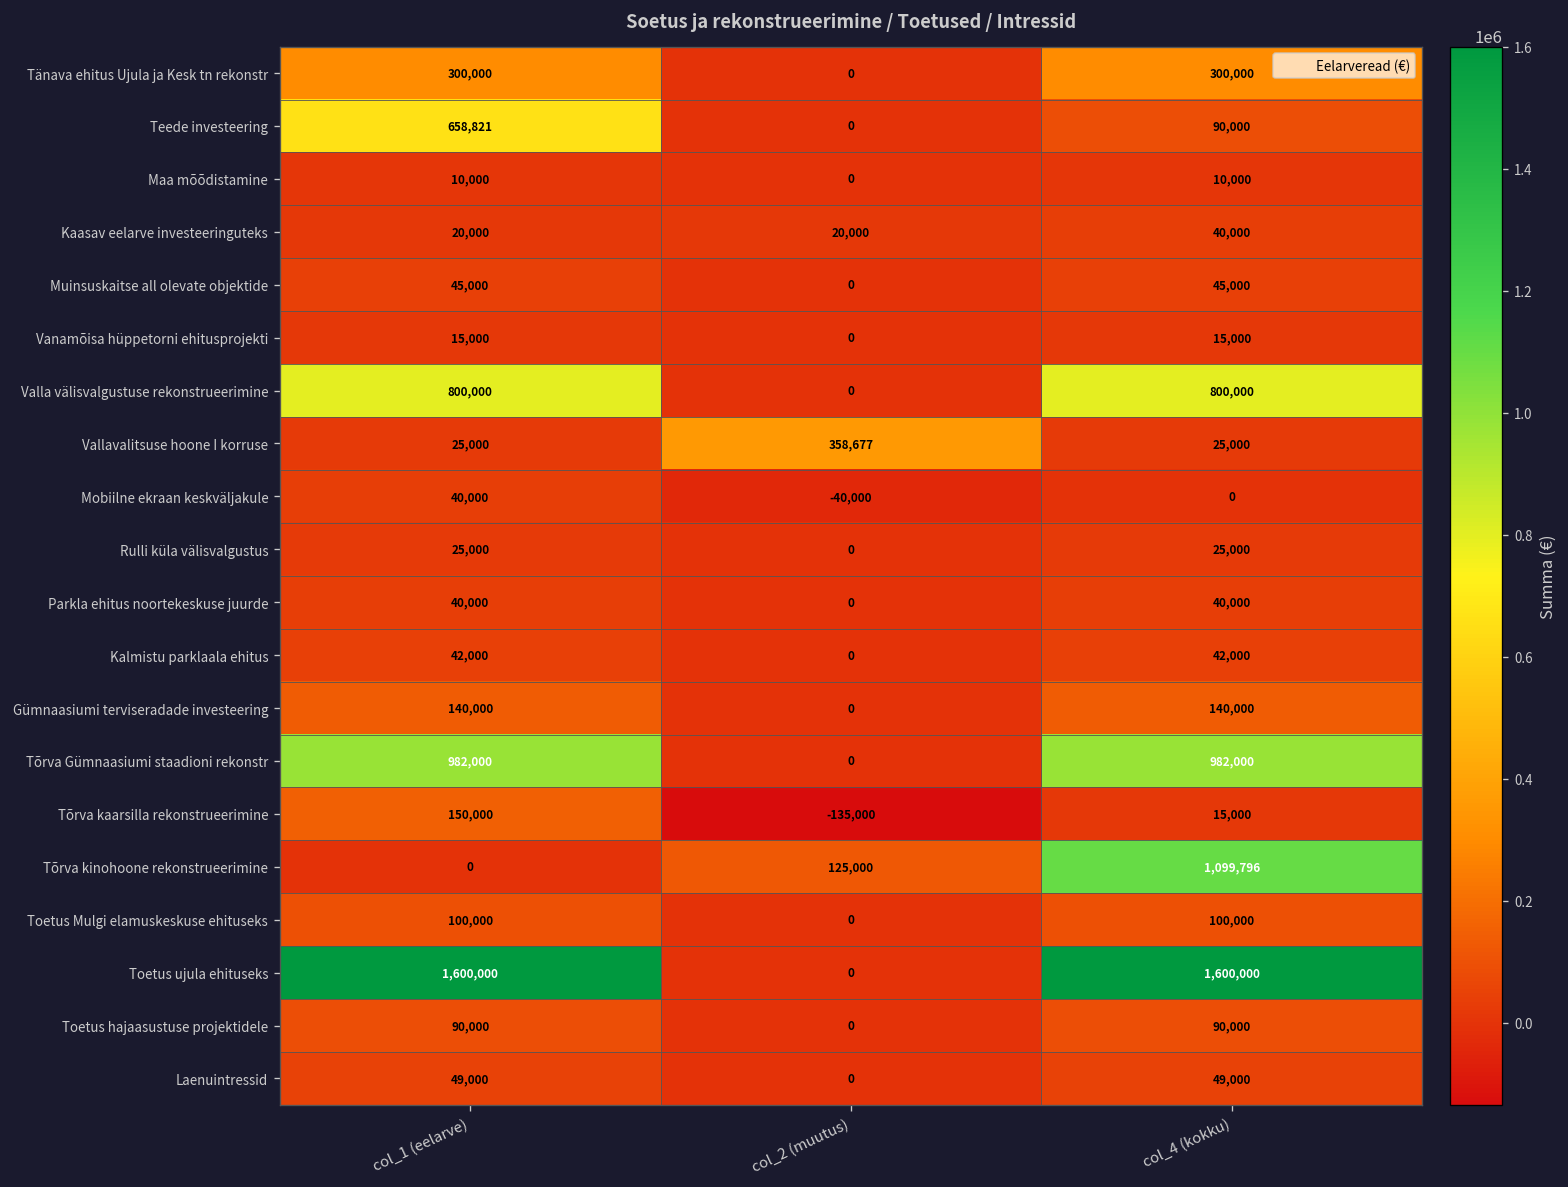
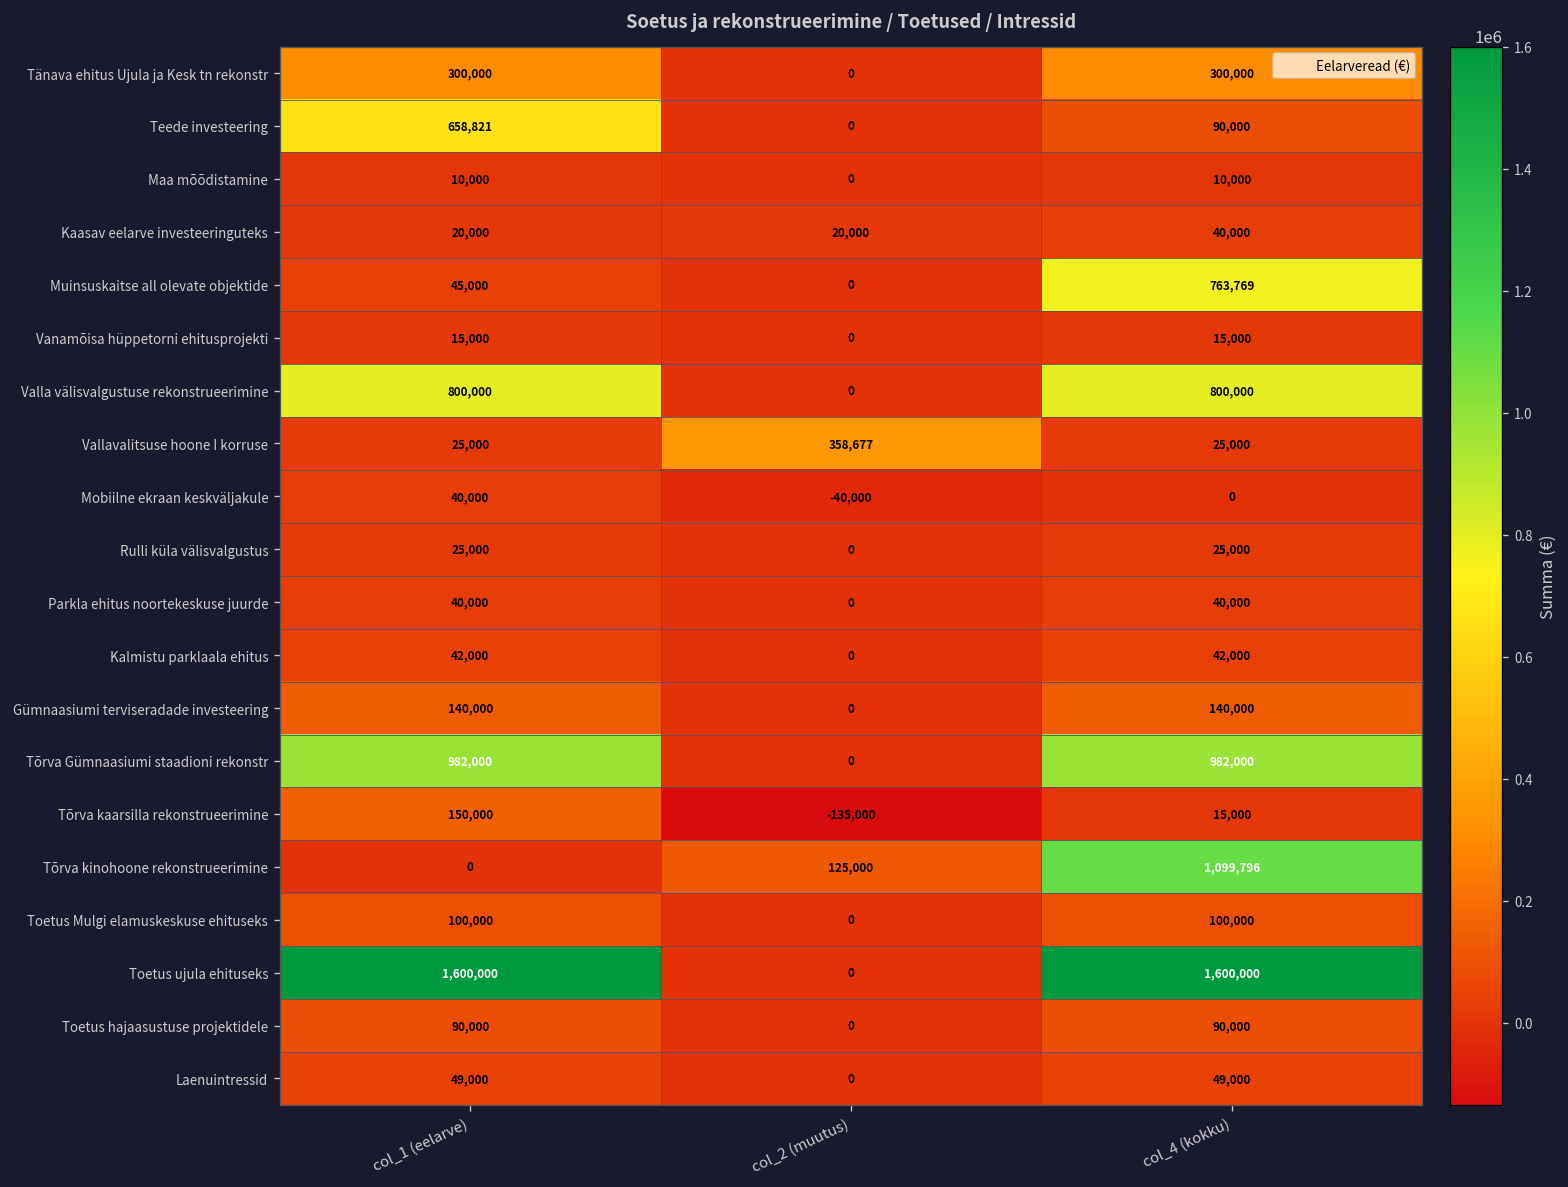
  {
    "Tänava ehitus Ujula ja Kesk tn rekonstr": {
      "col_1 (eelarve)": "300,000",
      "col_2 (muutus)": "0",
      "col_4 (kokku)": "300,000"
    },
    "Teede investeering": {
      "col_1 (eelarve)": "658,821",
      "col_2 (muutus)": "0",
      "col_4 (kokku)": "90,000"
    },
    "Maa mõõdistamine": {
      "col_1 (eelarve)": "10,000",
      "col_2 (muutus)": "0",
      "col_4 (kokku)": "10,000"
    },
    "Kaasav eelarve investeeringuteks": {
      "col_1 (eelarve)": "20,000",
      "col_2 (muutus)": "20,000",
      "col_4 (kokku)": "40,000"
    },
    "Muinsuskaitse all olevate objektide": {
      "col_1 (eelarve)": "45,000",
      "col_2 (muutus)": "0",
-     "col_4 (kokku)": "45,000"
+     "col_4 (kokku)": "763,769"
    },
    "Vanamõisa hüppetorni ehitusprojekti": {
      "col_1 (eelarve)": "15,000",
      "col_2 (muutus)": "0",
      "col_4 (kokku)": "15,000"
    },
    "Valla välisvalgustuse rekonstrueerimine": {
      "col_1 (eelarve)": "800,000",
      "col_2 (muutus)": "0",
      "col_4 (kokku)": "800,000"
    },
    "Vallavalitsuse hoone I korruse": {
      "col_1 (eelarve)": "25,000",
      "col_2 (muutus)": "358,677",
      "col_4 (kokku)": "25,000"
    },
    "Mobiilne ekraan keskväljakule": {
      "col_1 (eelarve)": "40,000",
      "col_2 (muutus)": "-40,000",
      "col_4 (kokku)": "0"
    },
    "Rulli küla välisvalgustus": {
      "col_1 (eelarve)": "25,000",
      "col_2 (muutus)": "0",
      "col_4 (kokku)": "25,000"
    },
    "Parkla ehitus noortekeskuse juurde": {
      "col_1 (eelarve)": "40,000",
      "col_2 (muutus)": "0",
      "col_4 (kokku)": "40,000"
    },
    "Kalmistu parklaala ehitus": {
      "col_1 (eelarve)": "42,000",
      "col_2 (muutus)": "0",
      "col_4 (kokku)": "42,000"
    },
    "Gümnaasiumi terviseradade investeering": {
      "col_1 (eelarve)": "140,000",
      "col_2 (muutus)": "0",
      "col_4 (kokku)": "140,000"
    },
    "Tõrva Gümnaasiumi staadioni rekonstr": {
      "col_1 (eelarve)": "982,000",
      "col_2 (muutus)": "0",
      "col_4 (kokku)": "982,000"
    },
    "Tõrva kaarsilla rekonstrueerimine": {
      "col_1 (eelarve)": "150,000",
      "col_2 (muutus)": "-135,000",
      "col_4 (kokku)": "15,000"
    },
    "Tõrva kinohoone rekonstrueerimine": {
      "col_1 (eelarve)": "0",
      "col_2 (muutus)": "125,000",
      "col_4 (kokku)": "1,099,796"
    },
    "Toetus Mulgi elamuskeskuse ehituseks": {
      "col_1 (eelarve)": "100,000",
      "col_2 (muutus)": "0",
      "col_4 (kokku)": "100,000"
    },
    "Toetus ujula ehituseks": {
      "col_1 (eelarve)": "1,600,000",
      "col_2 (muutus)": "0",
      "col_4 (kokku)": "1,600,000"
    },
    "Toetus hajaasustuse projektidele": {
      "col_1 (eelarve)": "90,000",
      "col_2 (muutus)": "0",
      "col_4 (kokku)": "90,000"
    },
    "Laenuintressid": {
      "col_1 (eelarve)": "49,000",
      "col_2 (muutus)": "0",
      "col_4 (kokku)": "49,000"
    }
  }
